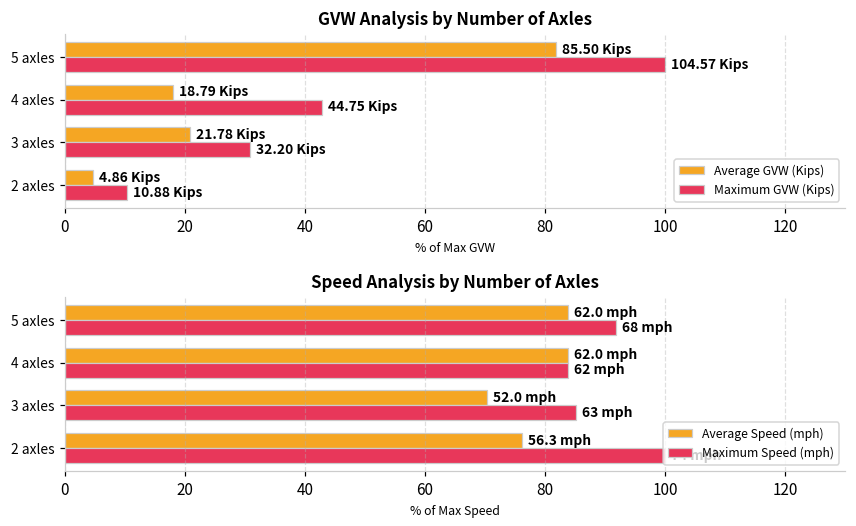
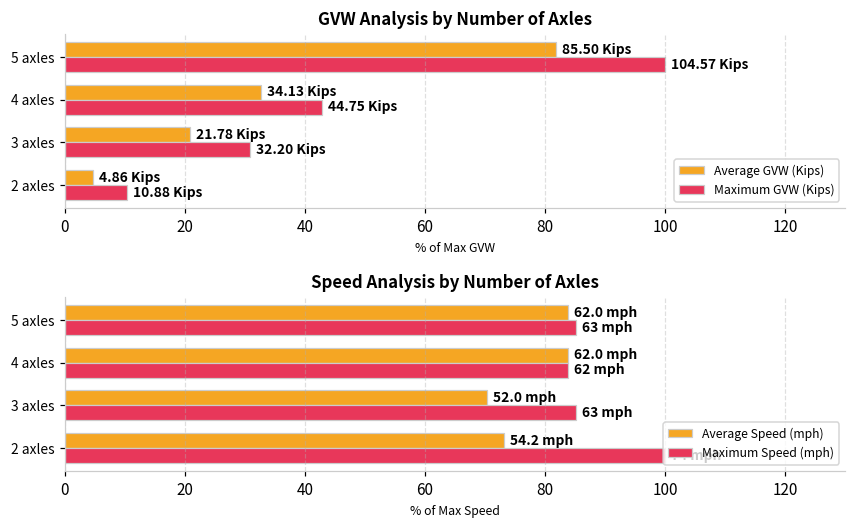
  {
    "GVW Analysis by Number of Axles": {
      "Average GVW (Kips)": {
-       "4 axles": 18.79
+       "4 axles": 34.13
      }
    },
    "Speed Analysis by Number of Axles": {
      "Average Speed (mph)": {
-       "2 axles": 56.3
+       "2 axles": 54.2
      },
      "Maximum Speed (mph)": {
-       "5 axles": 68
+       "5 axles": 63
      }
    }
  }
